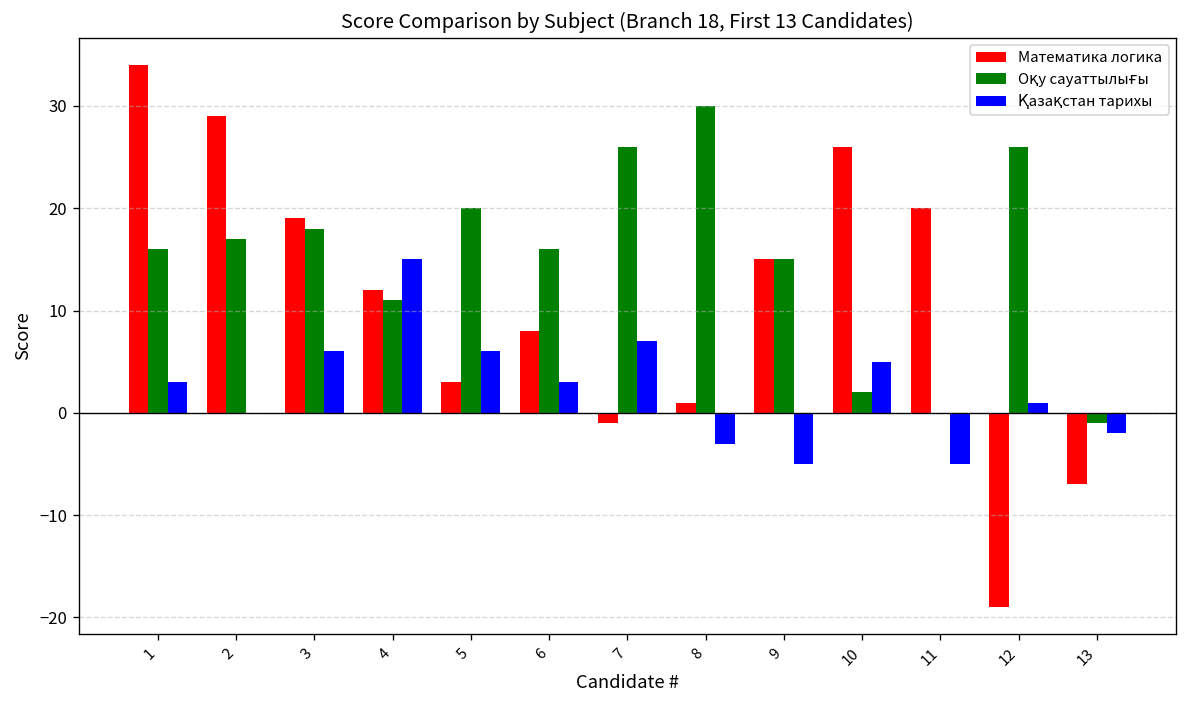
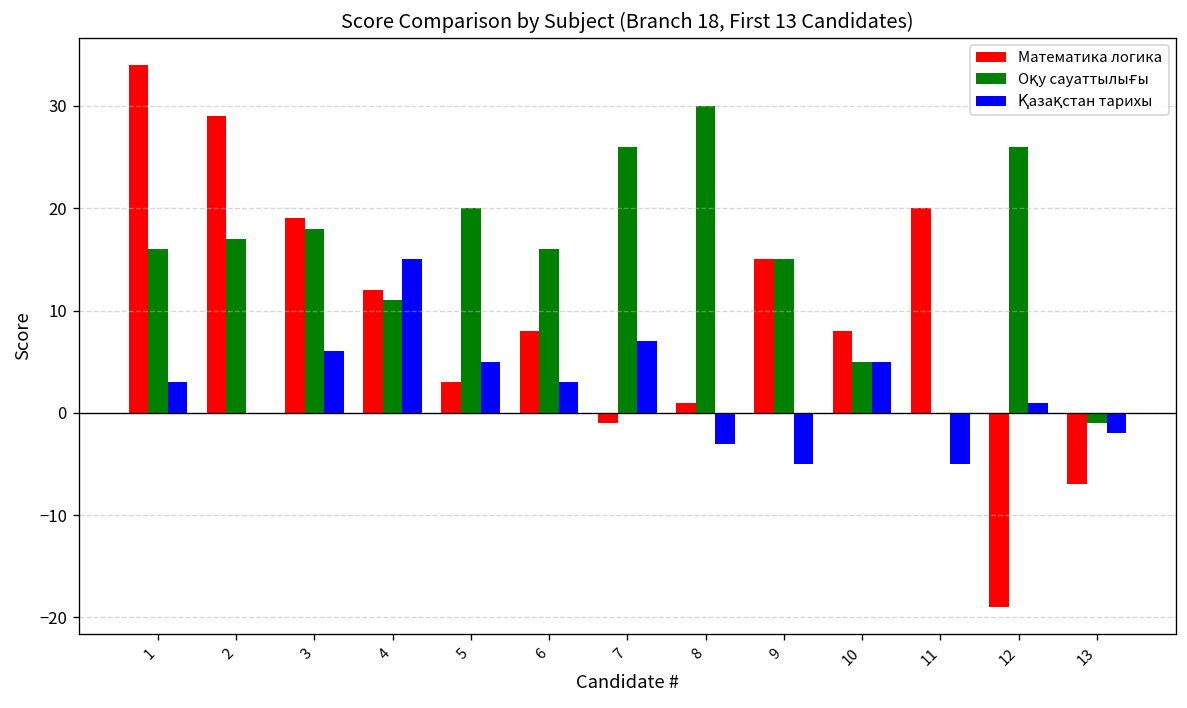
  {
    "Математика логика": {
      "1": 34,
      "2": 29,
      "3": 19,
      "4": 12,
      "5": 3,
      "6": 8,
      "7": -1,
      "8": 1,
      "9": 15,
-     "10": 26,
+     "10": 8,
      "11": 20,
      "12": -19,
      "13": -7
    },
    "Оқу сауаттылығы": {
      "1": 16,
      "2": 17,
      "3": 18,
      "4": 11,
      "5": 20,
      "6": 16,
      "7": 26,
      "8": 30,
      "9": 15,
-     "10": 2,
+     "10": 5,
      "11": 0,
      "12": 26,
      "13": -1
    },
    "Қазақстан тарихы": {
      "1": 3,
      "2": 0,
      "3": 6,
      "4": 15,
-     "5": 6,
+     "5": 5,
      "6": 3,
      "7": 7,
      "8": -3,
      "9": -5,
      "10": 5,
      "11": -5,
      "12": 1,
      "13": -2
    }
  }
